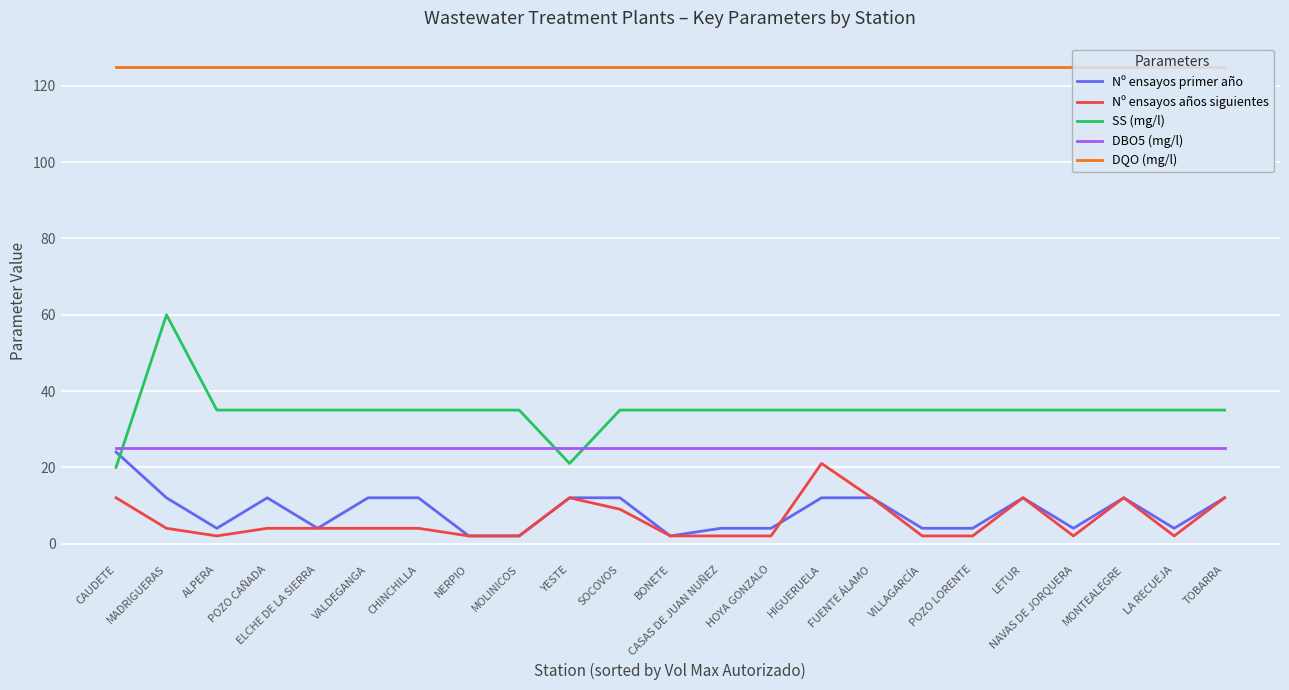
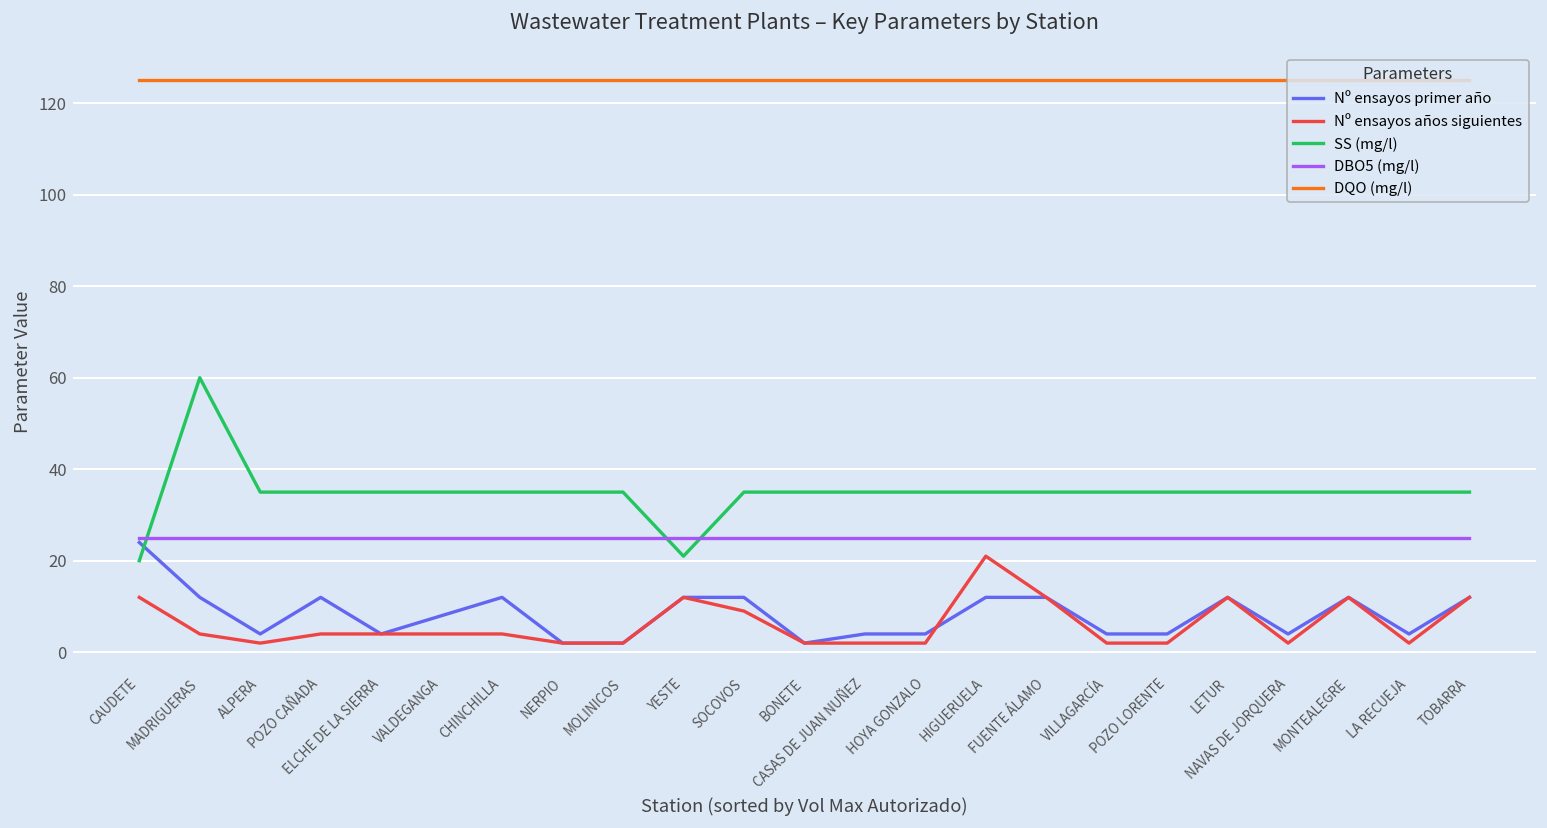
  {
    "Nº ensayos primer año": {
      "CAUDETE": 24,
      "MADRIGUERAS": 12,
      "ALPERA": 4,
      "POZO CAÑADA": 12,
-     "VALDEGANGA": 12,
+     "VALDEGANGA": 8,
      "CHINCHILLA": 12,
      "SOCOVOS": 12,
      "CASAS DE JUAN NUÑEZ": 4,
      "HOYA GONZALO": 4,
      "HIGUERUELA": 12,
      "VILLAGARCÍA": 4,
      "POZO LORENTE": 4,
      "NAVAS DE JORQUERA": 4,
      "LA RECUEJA": 4
    },
    "Nº ensayos años siguientes": {
      "CAUDETE": 12,
      "MADRIGUERAS": 4,
      "ALPERA": 2,
      "POZO CAÑADA": 4,
      "VALDEGANGA": 4,
      "CHINCHILLA": 4,
      "SOCOVOS": 9,
      "CASAS DE JUAN NUÑEZ": 2,
      "HOYA GONZALO": 2,
      "HIGUERUELA": 21,
      "VILLAGARCÍA": 2,
      "POZO LORENTE": 2,
      "NAVAS DE JORQUERA": 2,
      "LA RECUEJA": 2
    },
    "SS (mg/l)": {
      "CAUDETE": 20,
      "MADRIGUERAS": 60,
      "ALPERA": 35,
      "POZO CAÑADA": 35,
      "ELCHE DE LA SIERRA": 35,
      "VALDEGANGA": 35,
      "CHINCHILLA": 35,
      "NERPIO": 35,
      "MOLINICOS": 35,
      "YESTE": 21,
      "SOCOVOS": 35,
      "BONETE": 35,
      "CASAS DE JUAN NUÑEZ": 35,
      "HOYA GONZALO": 35,
      "HIGUERUELA": 35,
      "FUENTE ÁLAMO": 35,
      "VILLAGARCÍA": 35,
      "POZO LORENTE": 35,
      "LETUR": 35,
      "NAVAS DE JORQUERA": 35,
      "MONTEALEGRE": 35,
      "LA RECUEJA": 35,
      "TOBARRA": 35
    },
    "DBO5 (mg/l)": {
      "CAUDETE": 25,
      "MADRIGUERAS": 25,
      "ALPERA": 25,
      "POZO CAÑADA": 25,
      "ELCHE DE LA SIERRA": 25,
      "VALDEGANGA": 25,
      "CHINCHILLA": 25,
      "NERPIO": 25,
      "MOLINICOS": 25,
      "YESTE": 25,
      "SOCOVOS": 25,
      "BONETE": 25,
      "CASAS DE JUAN NUÑEZ": 25,
      "HOYA GONZALO": 25,
      "HIGUERUELA": 25,
      "FUENTE ÁLAMO": 25,
      "VILLAGARCÍA": 25,
      "POZO LORENTE": 25,
      "LETUR": 25,
      "NAVAS DE JORQUERA": 25,
      "MONTEALEGRE": 25,
      "LA RECUEJA": 25,
      "TOBARRA": 25
    },
    "DQO (mg/l)": {
      "CAUDETE": 125,
      "MADRIGUERAS": 125,
      "ALPERA": 125,
      "POZO CAÑADA": 125,
      "ELCHE DE LA SIERRA": 125,
      "VALDEGANGA": 125,
      "CHINCHILLA": 125,
      "NERPIO": 125,
      "MOLINICOS": 125,
      "YESTE": 125,
      "SOCOVOS": 125,
      "BONETE": 125,
      "CASAS DE JUAN NUÑEZ": 125,
      "HOYA GONZALO": 125,
      "HIGUERUELA": 125,
      "FUENTE ÁLAMO": 125,
      "VILLAGARCÍA": 125,
      "POZO LORENTE": 125,
      "LETUR": 125
    }
  }
